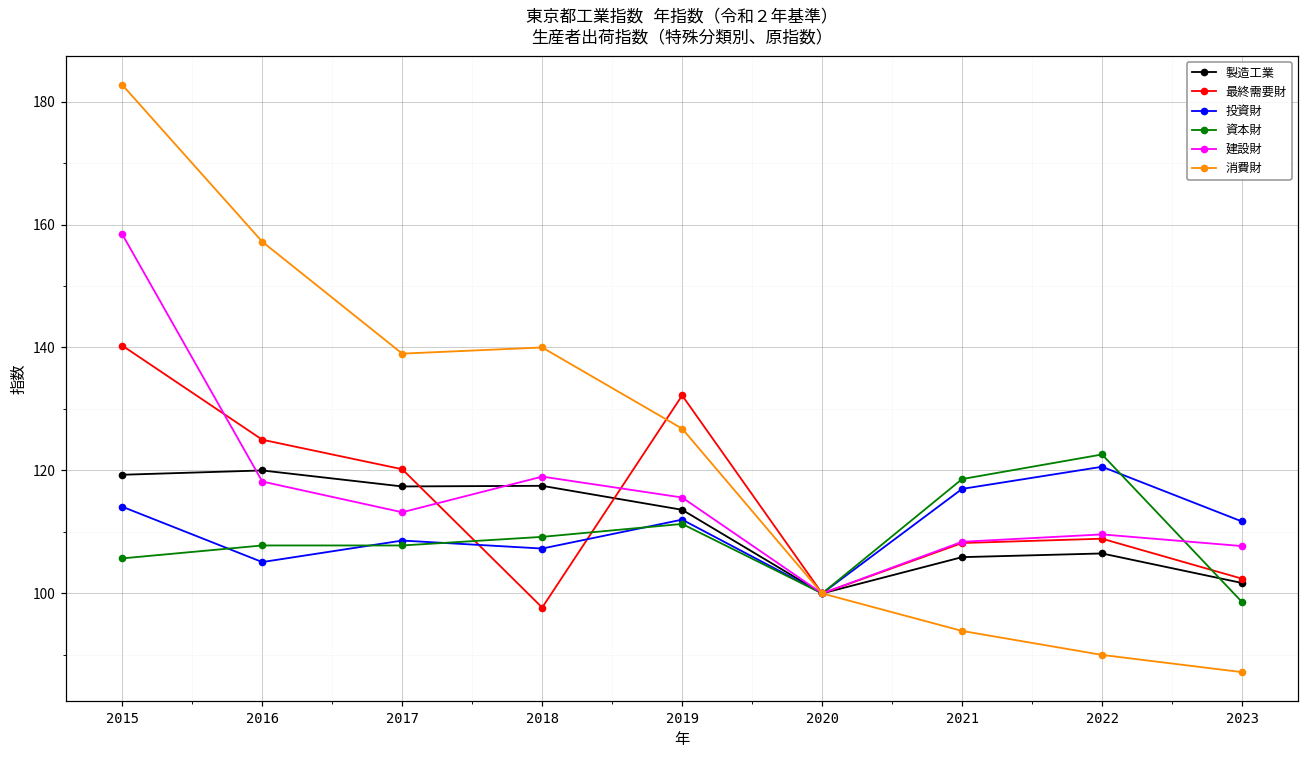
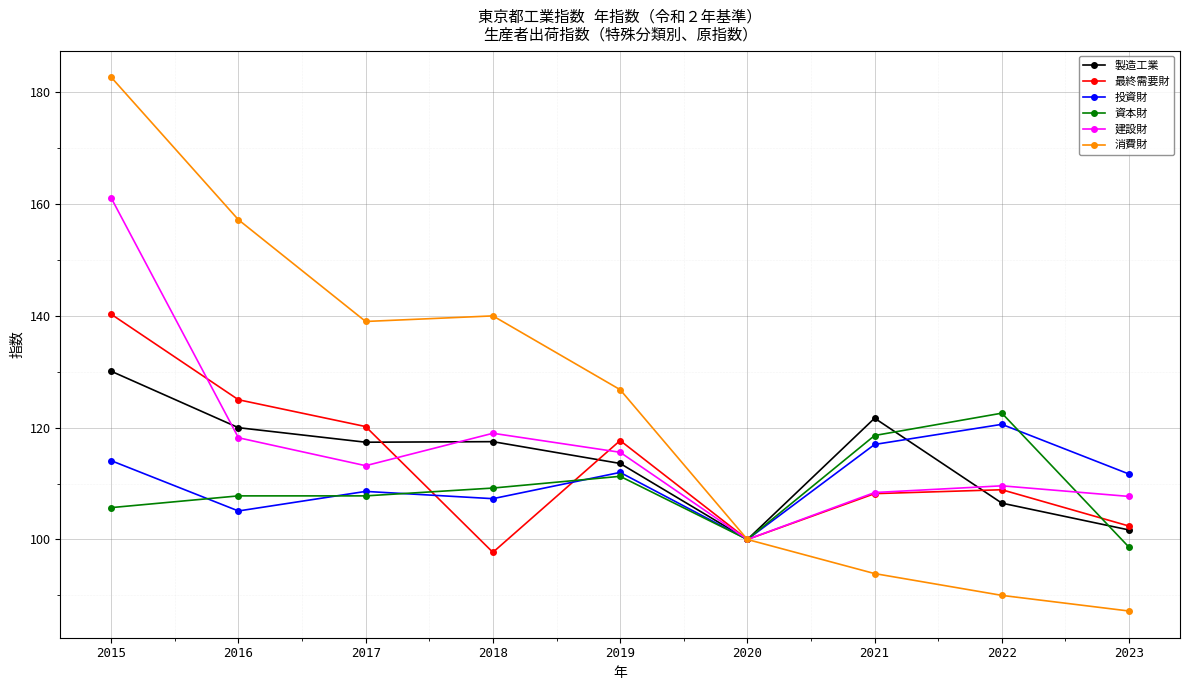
  {
    "製造工業": {
-     "2015": 119,
+     "2015": 130,
      "2016": 120,
      "2017": 117,
      "2018": 118,
      "2019": 114,
-     "2021": 106,
+     "2021": 122,
      "2022": 107,
      "2023": 102
    },
    "最終需要財": {
      "2015": 140,
      "2016": 125,
      "2017": 120,
      "2018": 98,
-     "2019": 132,
+     "2019": 118,
      "2022": 109,
      "2023": 102
    },
    "投資財": {
      "2015": 114,
      "2016": 105,
      "2017": 109,
      "2018": 107,
      "2019": 112,
      "2021": 117,
      "2022": 121,
      "2023": 112
    },
    "資本財": {
      "2015": 106,
      "2016": 108,
      "2017": 108,
      "2018": 109,
      "2019": 111,
      "2021": 119,
      "2022": 123,
      "2023": 99
    },
    "建設財": {
-     "2015": 158,
+     "2015": 161,
      "2016": 118,
      "2017": 113,
      "2018": 119,
      "2019": 116,
      "2022": 110,
      "2023": 108
    },
    "消費財": {
      "2015": 183,
      "2016": 157,
      "2017": 139,
      "2018": 140,
      "2019": 127,
      "2021": 94,
      "2022": 90,
      "2023": 87
    }
  }
